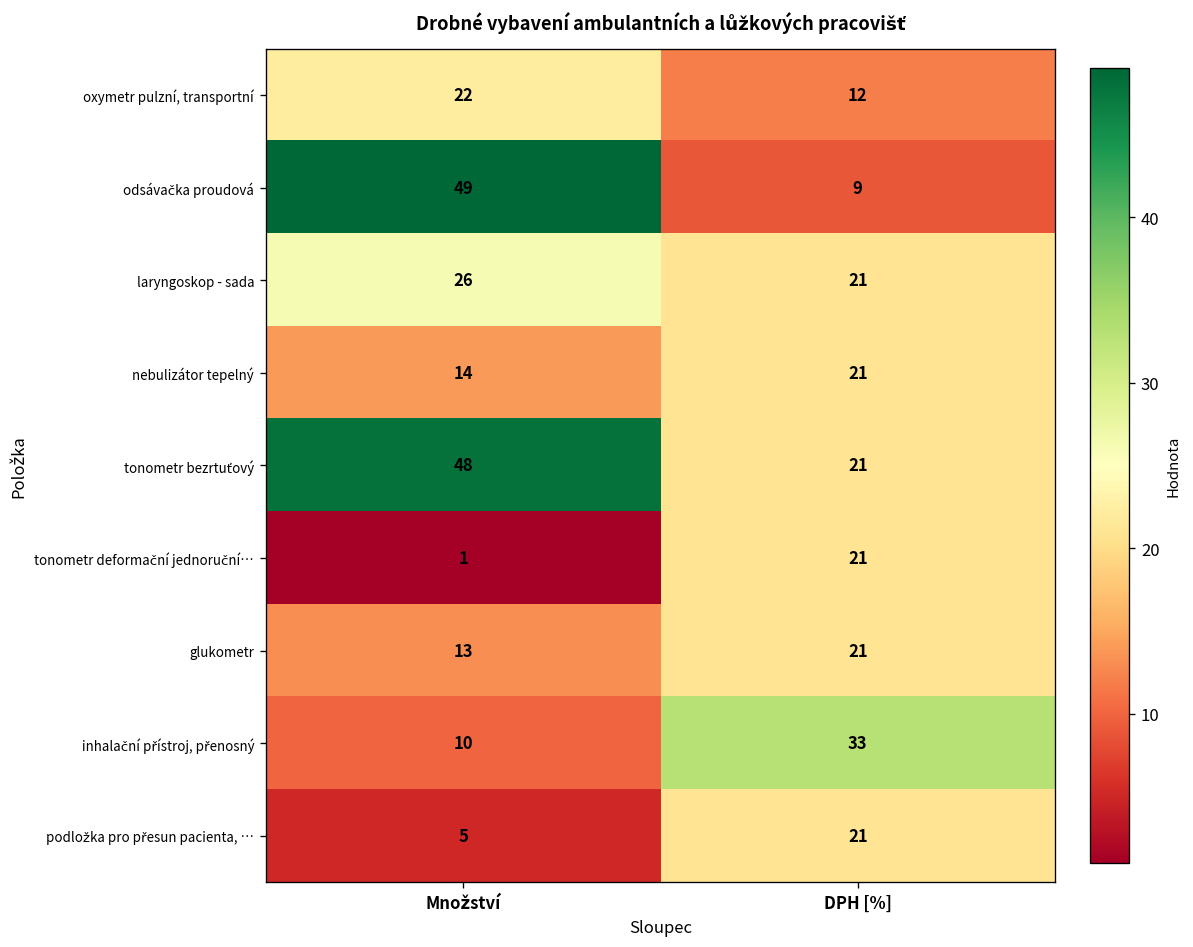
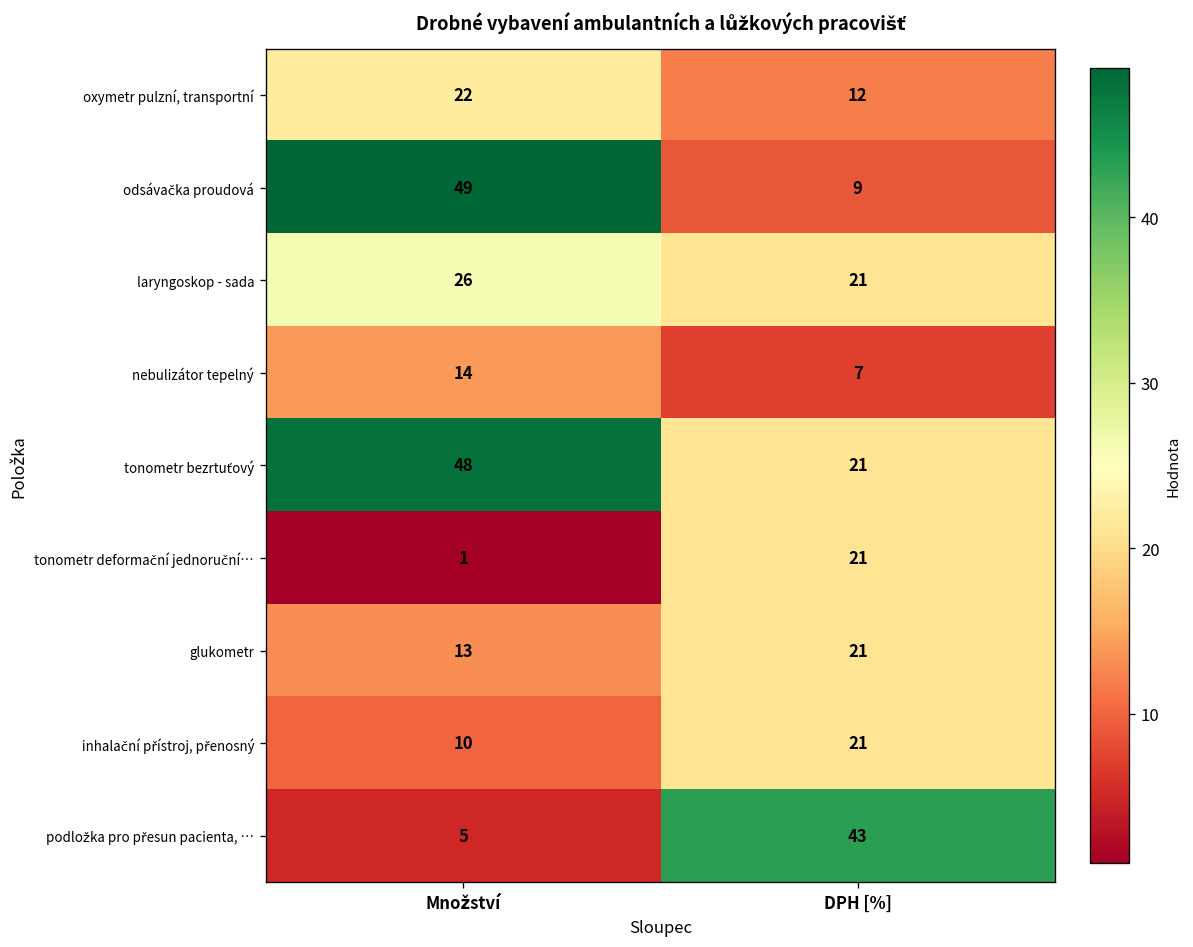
  {
    "oxymetr pulzní, transportní": {
      "Množství": 22,
      "DPH [%]": 12
    },
    "odsávačka proudová": {
      "Množství": 49,
      "DPH [%]": 9
    },
    "laryngoskop - sada": {
      "Množství": 26,
      "DPH [%]": 21
    },
    "nebulizátor tepelný": {
      "Množství": 14,
-     "DPH [%]": 21
+     "DPH [%]": 7
    },
    "tonometr bezrtuťový": {
      "Množství": 48,
      "DPH [%]": 21
    },
    "tonometr deformační jednoruční…": {
      "Množství": 1,
      "DPH [%]": 21
    },
    "glukometr": {
      "Množství": 13,
      "DPH [%]": 21
    },
    "inhalační přístroj, přenosný": {
      "Množství": 10,
-     "DPH [%]": 33
+     "DPH [%]": 21
    },
    "podložka pro přesun pacienta, …": {
      "Množství": 5,
-     "DPH [%]": 21
+     "DPH [%]": 43
    }
  }
